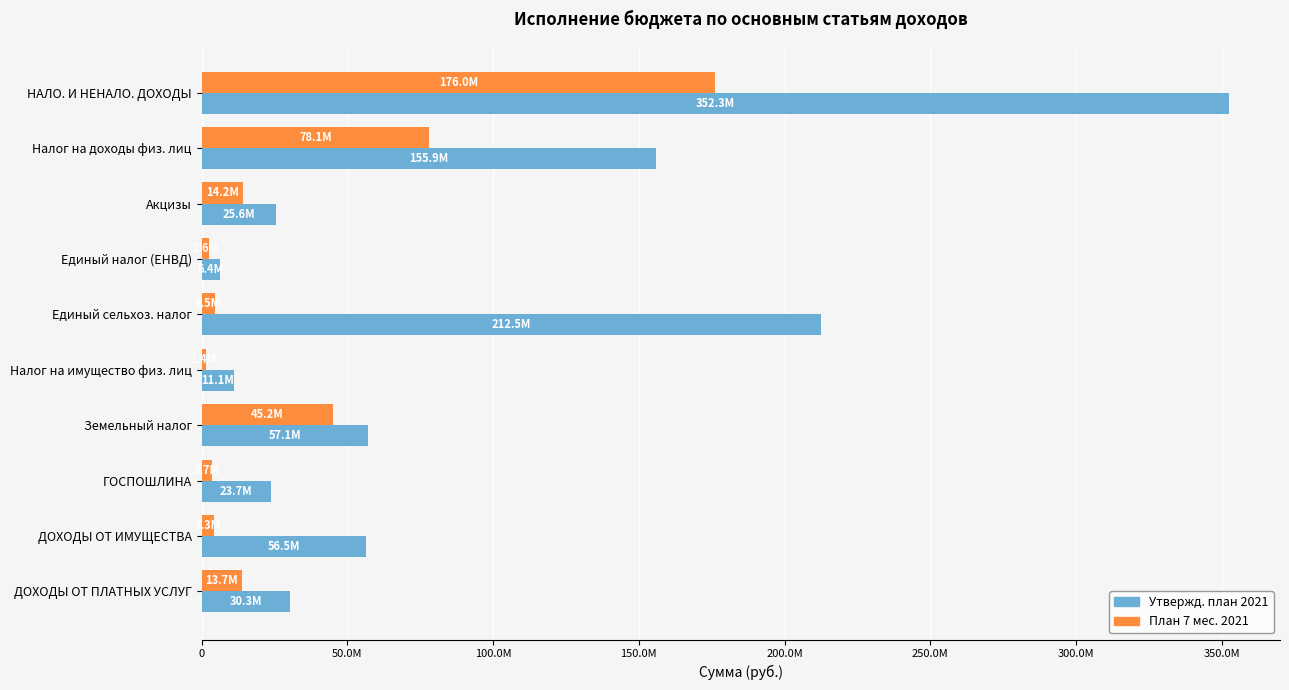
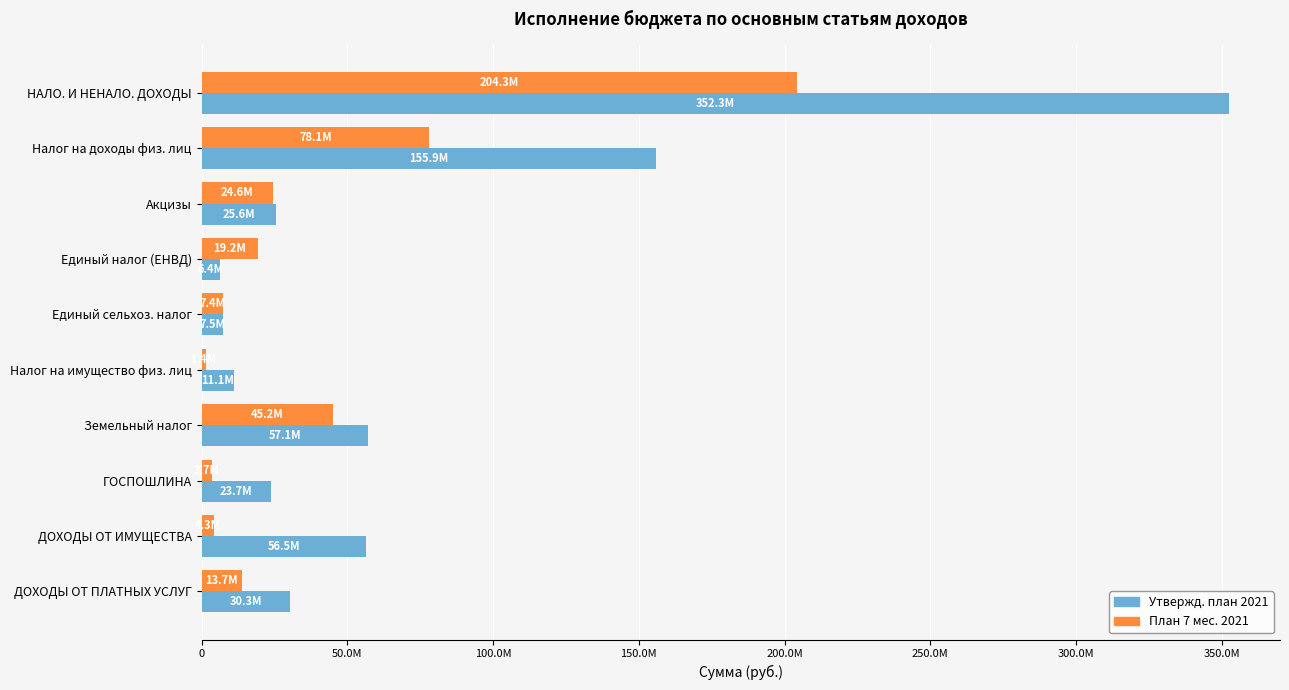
  {
    "Утвержд. план 2021": {
      "НАЛО. И НЕНАЛО. ДОХОДЫ": "352.3M",
      "Налог на доходы физ. лиц": "155.9M",
      "Акцизы": "25.6M",
      "Единый налог (ЕНВД)": "6.4M",
-     "Единый сельхоз. налог": "212.5M",
+     "Единый сельхоз. налог": "7.5M",
      "Налог на имущество физ. лиц": "11.1M",
      "Земельный налог": "57.1M",
      "ГОСПОШЛИНА": "23.7M",
      "ДОХОДЫ ОТ ИМУЩЕСТВА": "56.5M",
      "ДОХОДЫ ОТ ПЛАТНЫХ УСЛУГ": "30.3M"
    },
    "План 7 мес. 2021": {
-     "НАЛО. И НЕНАЛО. ДОХОДЫ": "176.0M",
+     "НАЛО. И НЕНАЛО. ДОХОДЫ": "204.3M",
      "Налог на доходы физ. лиц": "78.1M",
-     "Акцизы": "14.2M",
-     "Единый налог (ЕНВД)": "3000000",
-     "Единый сельхоз. налог": "5000000",
+     "Акцизы": "24.6M",
+     "Единый налог (ЕНВД)": "19000000",
+     "Единый сельхоз. налог": "7000000",
      "Земельный налог": "45.2M",
      "ДОХОДЫ ОТ ПЛАТНЫХ УСЛУГ": "13.7M"
    }
  }
